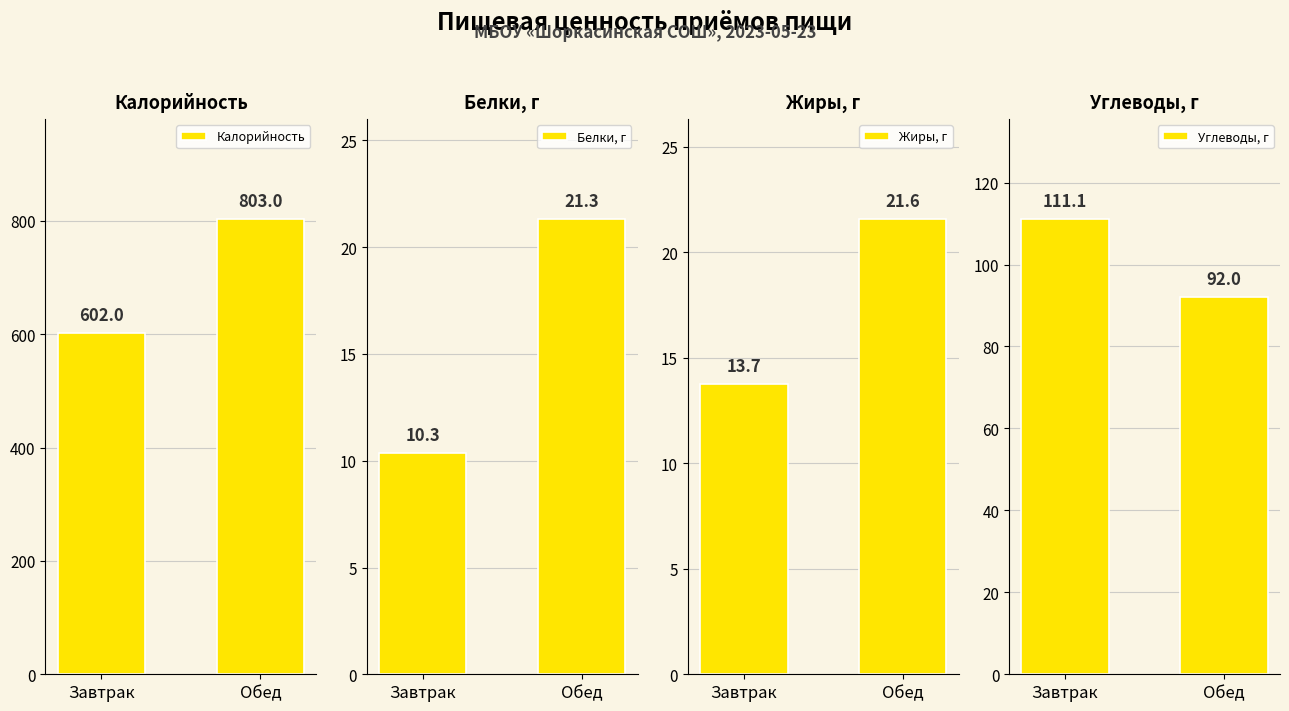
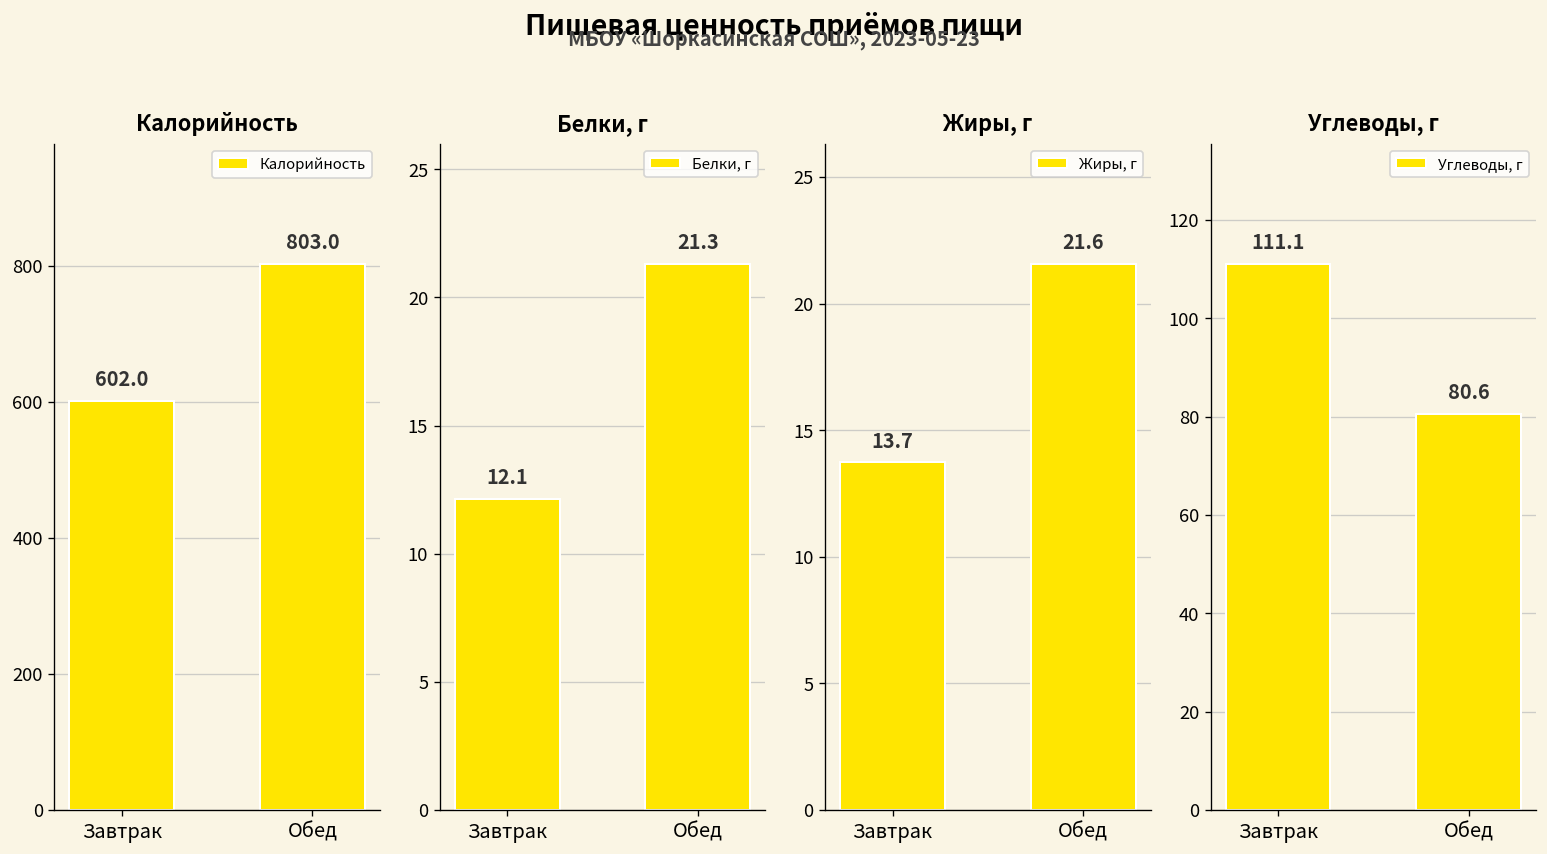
  {
    "Калорийность": {
      "Завтрак": 602.0,
      "Обед": 803.0
    },
    "Белки, г": {
-     "Завтрак": 10.3,
+     "Завтрак": 12.1,
      "Обед": 21.3
    },
    "Жиры, г": {
      "Завтрак": 13.7,
      "Обед": 21.6
    },
    "Углеводы, г": {
      "Завтрак": 111.1,
-     "Обед": 92.0
+     "Обед": 80.6
    }
  }
